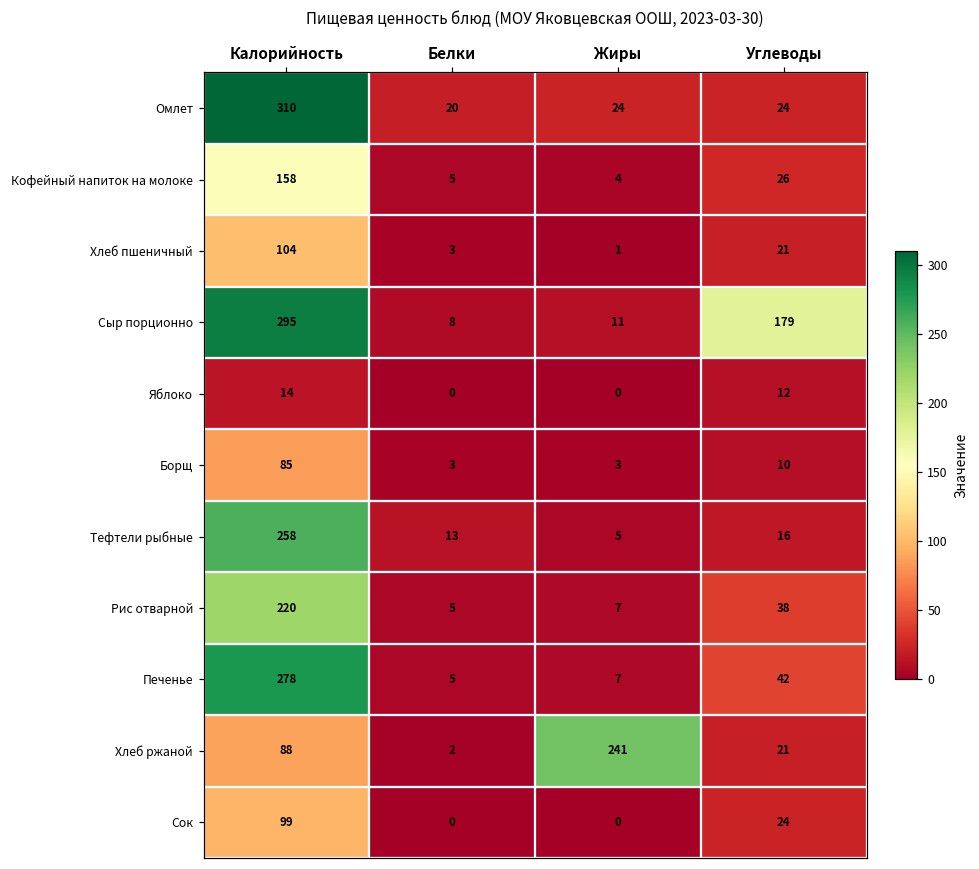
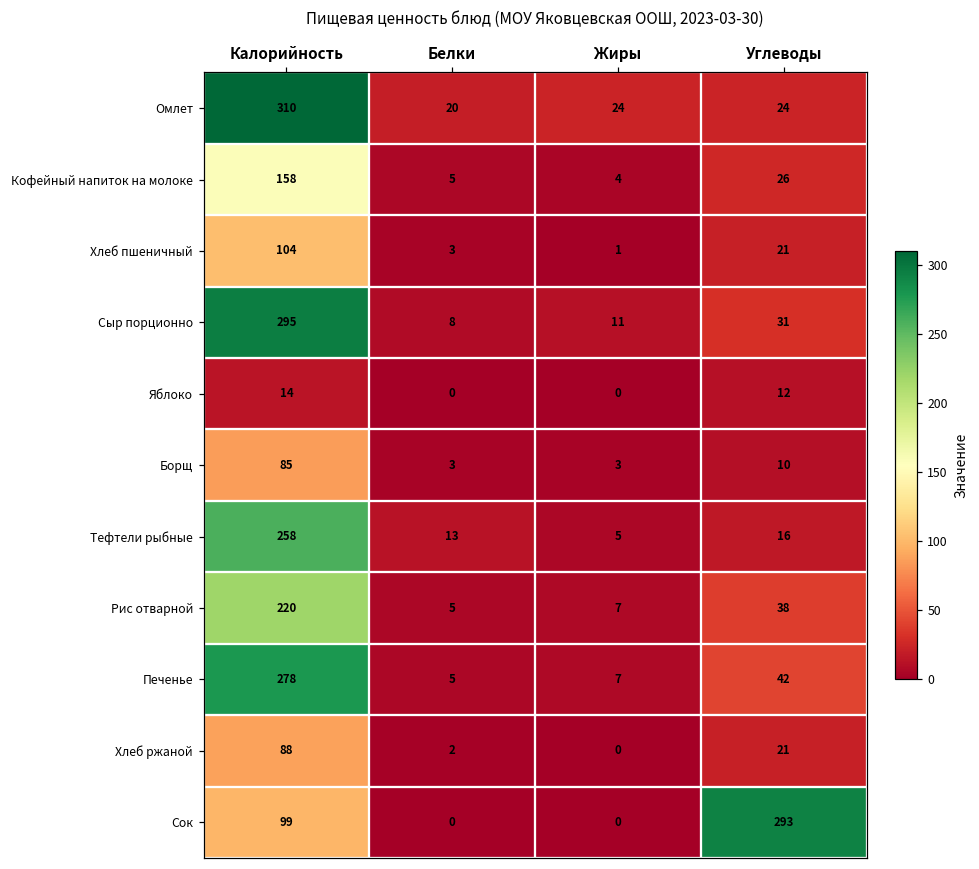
  {
    "Омлет": {
      "Калорийность": 310,
      "Белки": 20,
      "Жиры": 24,
      "Углеводы": 24
    },
    "Кофейный напиток на молоке": {
      "Калорийность": 158,
      "Белки": 5,
      "Жиры": 4,
      "Углеводы": 26
    },
    "Хлеб пшеничный": {
      "Калорийность": 104,
      "Белки": 3,
      "Жиры": 1,
      "Углеводы": 21
    },
    "Сыр порционно": {
      "Калорийность": 295,
      "Белки": 8,
      "Жиры": 11,
-     "Углеводы": 179
+     "Углеводы": 31
    },
    "Яблоко": {
      "Калорийность": 14,
      "Белки": 0,
      "Жиры": 0,
      "Углеводы": 12
    },
    "Борщ": {
      "Калорийность": 85,
      "Белки": 3,
      "Жиры": 3,
      "Углеводы": 10
    },
    "Тефтели рыбные": {
      "Калорийность": 258,
      "Белки": 13,
      "Жиры": 5,
      "Углеводы": 16
    },
    "Рис отварной": {
      "Калорийность": 220,
      "Белки": 5,
      "Жиры": 7,
      "Углеводы": 38
    },
    "Печенье": {
      "Калорийность": 278,
      "Белки": 5,
      "Жиры": 7,
      "Углеводы": 42
    },
    "Хлеб ржаной": {
      "Калорийность": 88,
      "Белки": 2,
-     "Жиры": 241,
+     "Жиры": 0,
      "Углеводы": 21
    },
    "Сок": {
      "Калорийность": 99,
      "Белки": 0,
      "Жиры": 0,
-     "Углеводы": 24
+     "Углеводы": 293
    }
  }
